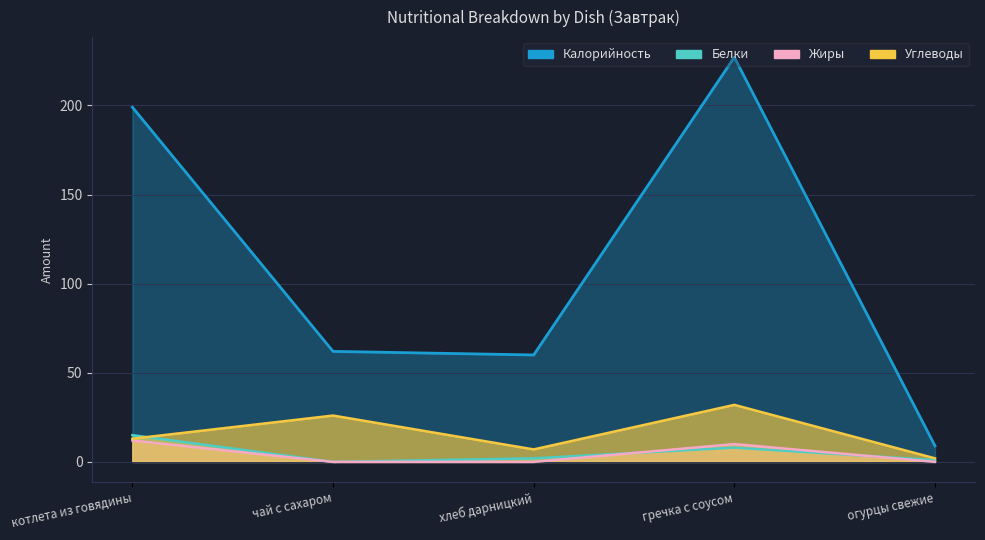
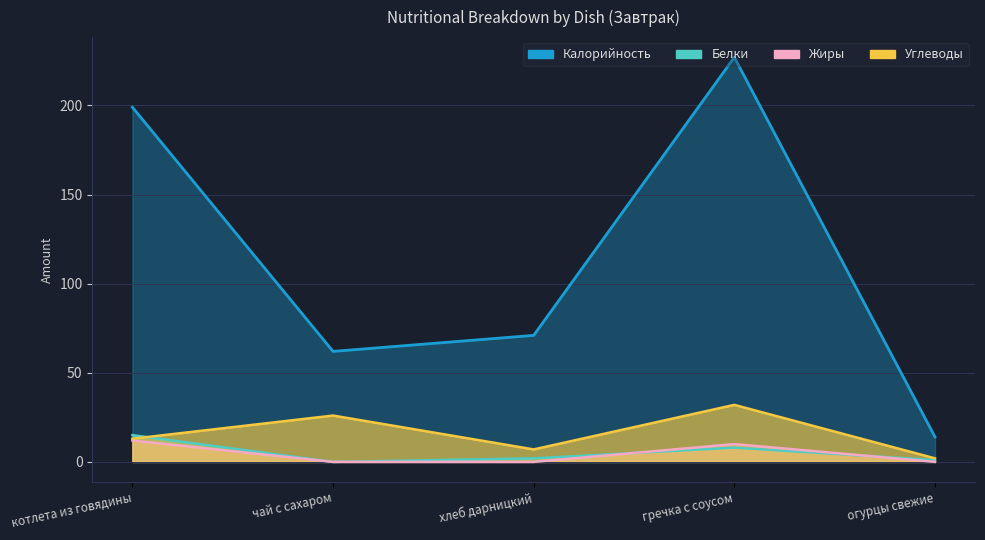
  {
    "Калорийность": {
      "котлета из говядины": 199,
      "чай с сахаром": 62,
-     "хлеб дарницкий": 60,
-     "огурцы свежие": 9
+     "хлеб дарницкий": 71,
+     "огурцы свежие": 14
    },
    "Белки": {
      "котлета из говядины": 15,
      "хлеб дарницкий": 2,
      "гречка с соусом": 8
    },
    "Жиры": {
      "хлеб дарницкий": 0,
      "гречка с соусом": 10
    },
    "Углеводы": {
      "чай с сахаром": 26,
      "хлеб дарницкий": 7,
      "гречка с соусом": 32
    }
  }
